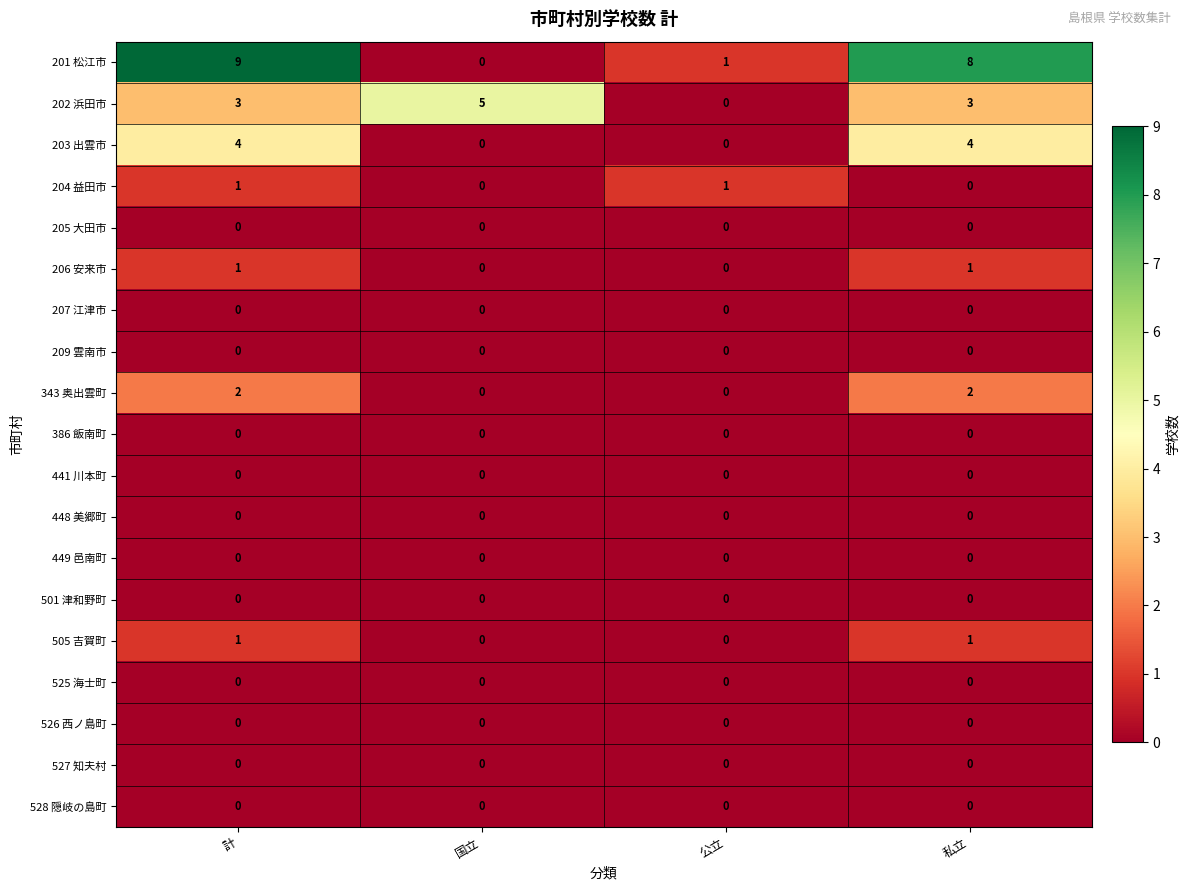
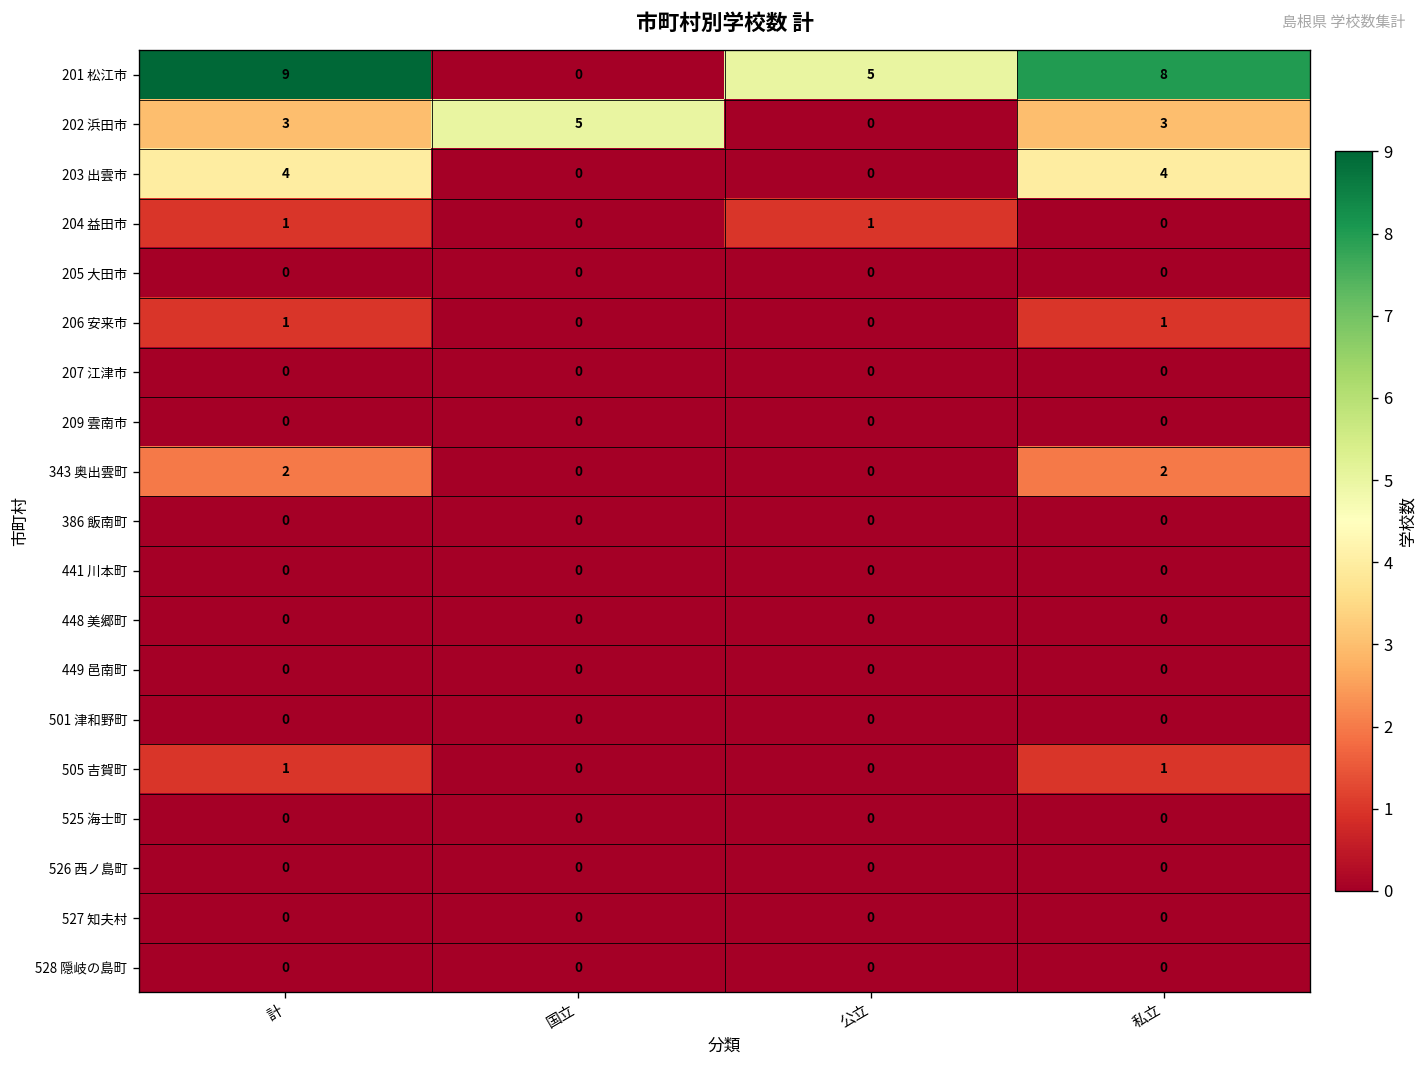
  {
    "201 松江市": {
      "計": 9,
      "国立": 0,
-     "公立": 1,
+     "公立": 5,
      "私立": 8
    },
    "202 浜田市": {
      "計": 3,
      "国立": 5,
      "公立": 0,
      "私立": 3
    },
    "203 出雲市": {
      "計": 4,
      "国立": 0,
      "公立": 0,
      "私立": 4
    },
    "204 益田市": {
      "計": 1,
      "国立": 0,
      "公立": 1,
      "私立": 0
    },
    "205 大田市": {
      "計": 0,
      "国立": 0,
      "公立": 0,
      "私立": 0
    },
    "206 安来市": {
      "計": 1,
      "国立": 0,
      "公立": 0,
      "私立": 1
    },
    "207 江津市": {
      "計": 0,
      "国立": 0,
      "公立": 0,
      "私立": 0
    },
    "209 雲南市": {
      "計": 0,
      "国立": 0,
      "公立": 0,
      "私立": 0
    },
    "343 奥出雲町": {
      "計": 2,
      "国立": 0,
      "公立": 0,
      "私立": 2
    },
    "386 飯南町": {
      "計": 0,
      "国立": 0,
      "公立": 0,
      "私立": 0
    },
    "441 川本町": {
      "計": 0,
      "国立": 0,
      "公立": 0,
      "私立": 0
    },
    "448 美郷町": {
      "計": 0,
      "国立": 0,
      "公立": 0,
      "私立": 0
    },
    "449 邑南町": {
      "計": 0,
      "国立": 0,
      "公立": 0,
      "私立": 0
    },
    "501 津和野町": {
      "計": 0,
      "国立": 0,
      "公立": 0,
      "私立": 0
    },
    "505 吉賀町": {
      "計": 1,
      "国立": 0,
      "公立": 0,
      "私立": 1
    },
    "525 海士町": {
      "計": 0,
      "国立": 0,
      "公立": 0,
      "私立": 0
    },
    "526 西ノ島町": {
      "計": 0,
      "国立": 0,
      "公立": 0,
      "私立": 0
    },
    "527 知夫村": {
      "計": 0,
      "国立": 0,
      "公立": 0,
      "私立": 0
    },
    "528 隠岐の島町": {
      "計": 0,
      "国立": 0,
      "公立": 0,
      "私立": 0
    }
  }
